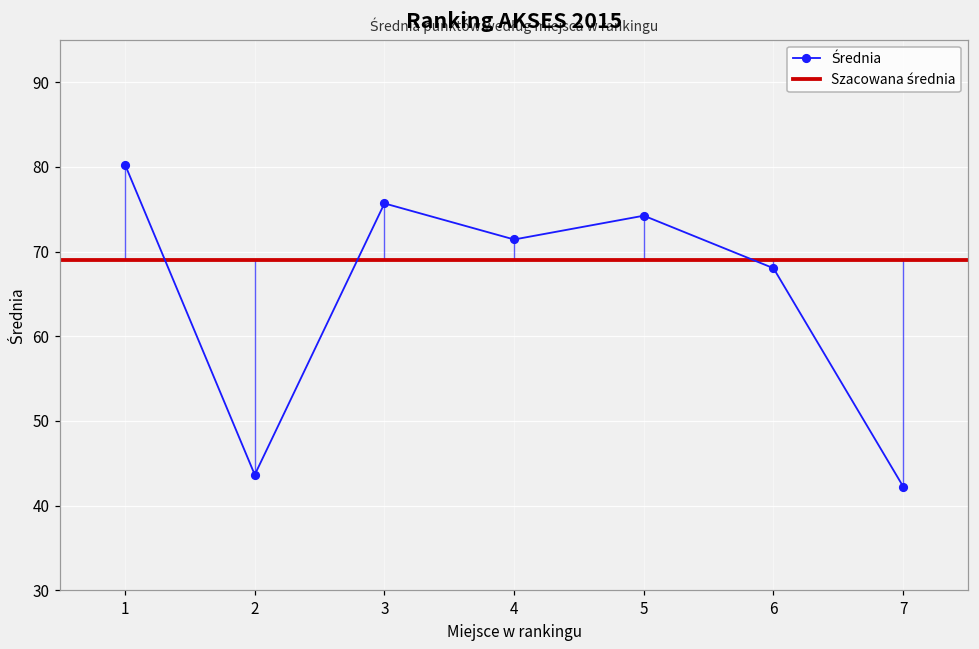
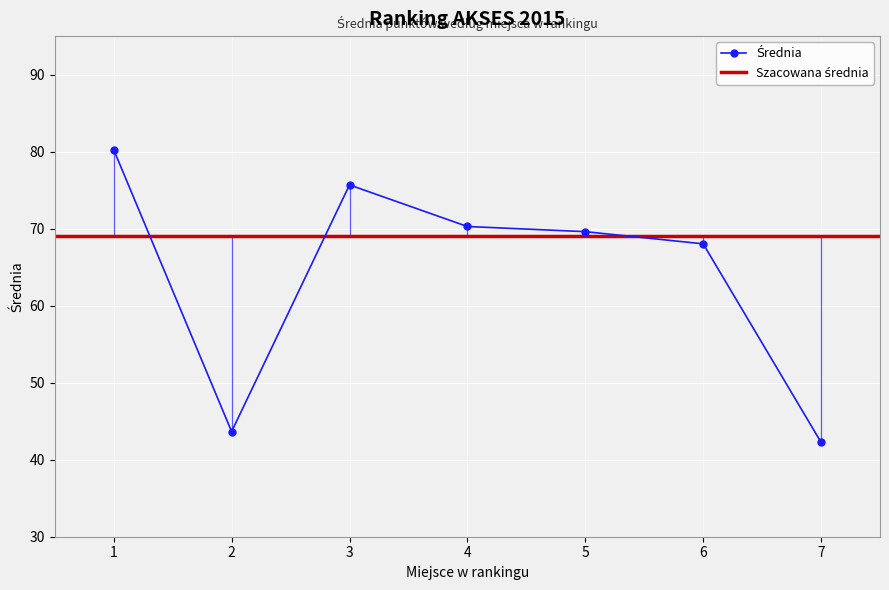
  {
    "1": 80,
    "2": 44,
    "3": 76,
-   "4": 71,
-   "5": 74,
+   "4": 70,
+   "5": 70,
    "6": 68,
    "7": 42
  }
